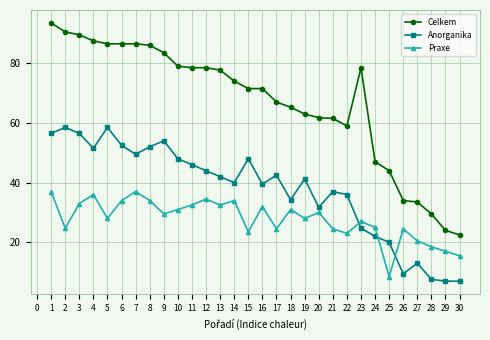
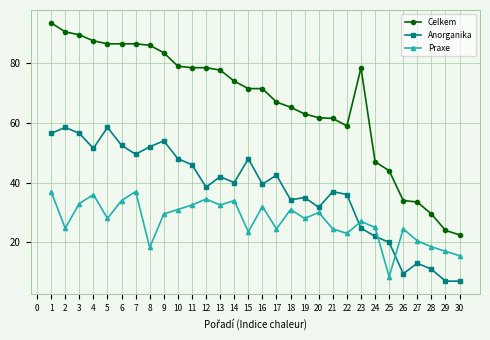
  {
    "Celkem": {
      "1": 94,
      "2": 91,
      "3": 90,
      "4": 88,
      "5": 87,
      "6": 87,
      "7": 87,
      "8": 86,
      "9": 84,
      "10": 79,
      "11": 79,
      "12": 79,
      "13": 78,
      "14": 74,
      "15": 72,
      "16": 72,
      "17": 67,
      "18": 65,
      "19": 63,
      "20": 62,
      "21": 62,
      "22": 59,
      "23": 78,
      "24": 47,
      "25": 44,
      "26": 34,
      "27": 34,
      "28": 30,
      "29": 24,
      "30": 23
    },
    "Anorganika": {
      "1": 57,
      "2": 59,
      "3": 57,
      "4": 52,
      "5": 59,
      "6": 53,
      "7": 50,
      "8": 52,
      "9": 54,
      "10": 48,
      "11": 46,
-     "12": 44,
+     "12": 39,
      "13": 42,
      "14": 40,
      "15": 48,
      "16": 40,
      "17": 43,
      "18": 34,
-     "19": 41,
+     "19": 35,
      "20": 32,
      "21": 37,
      "22": 36,
      "23": 25,
      "24": 22,
      "25": 20,
      "26": 10,
      "27": 13,
-     "28": 8,
+     "28": 11,
      "29": 7,
      "30": 7
    },
    "Praxe": {
      "1": 37,
      "2": 25,
      "3": 33,
      "4": 36,
      "5": 28,
      "6": 34,
      "7": 37,
-     "8": 34,
+     "8": 18,
      "9": 30,
      "10": 31,
      "11": 33,
      "12": 35,
      "13": 33,
      "14": 34,
      "15": 24,
      "16": 32,
      "17": 25,
      "18": 31,
      "19": 28,
      "20": 30,
      "21": 25,
      "22": 23,
      "23": 27,
      "24": 25,
      "25": 9,
      "26": 25,
      "27": 21,
      "28": 19,
      "29": 17,
      "30": 16
    }
  }
